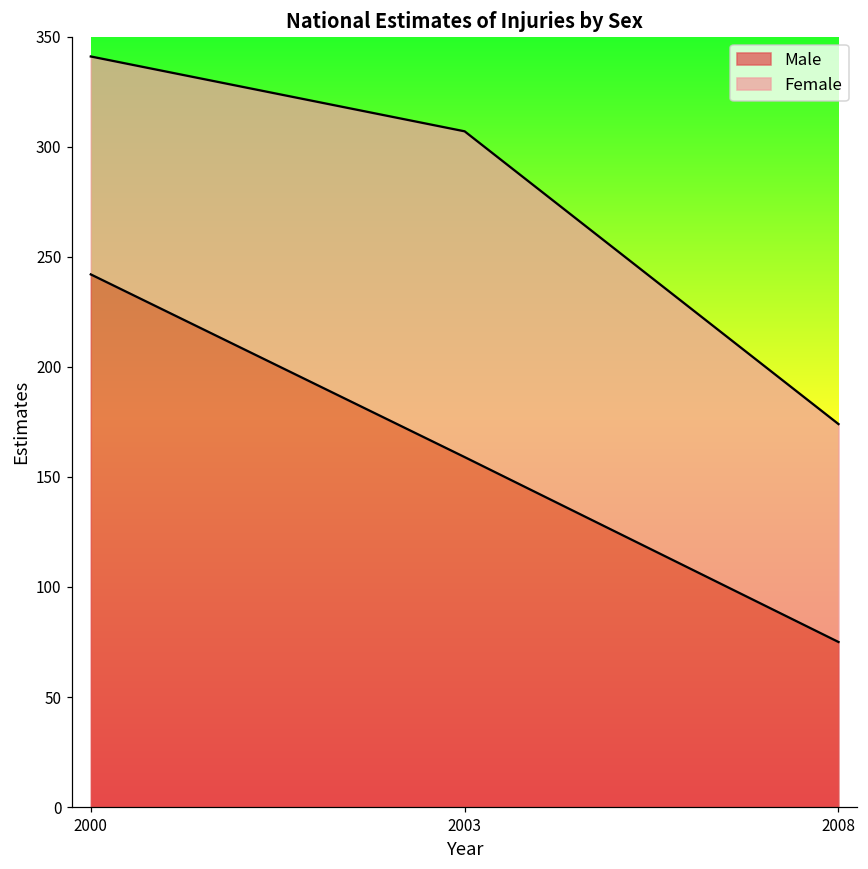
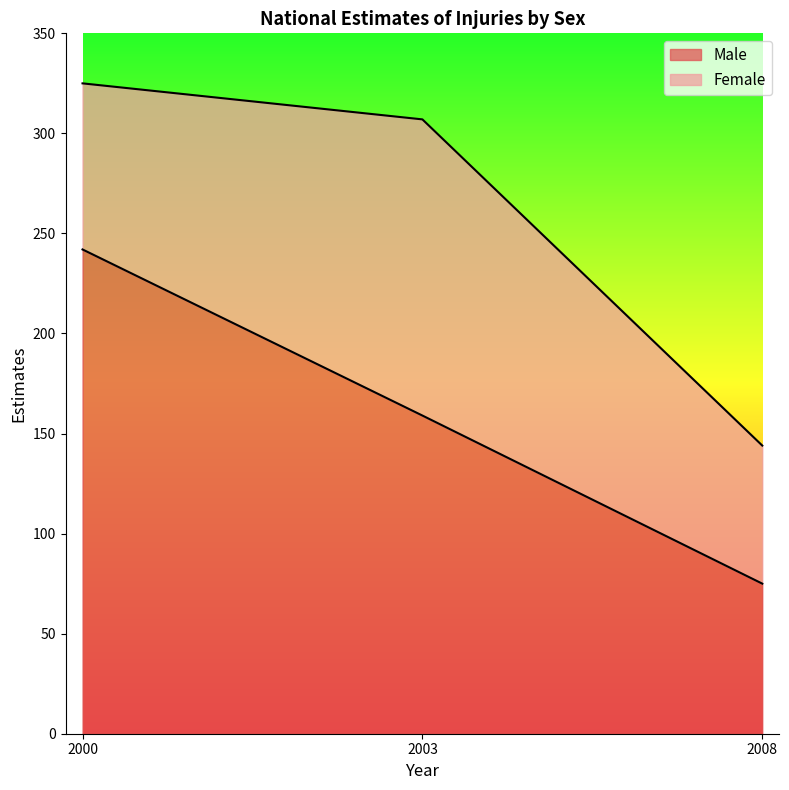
  {
    "Male": {
      "2000": 242,
      "2003": 159,
      "2008": 75
    },
    "Female": {
-     "2000": 99,
+     "2000": 83,
      "2003": 148,
-     "2008": 99
+     "2008": 69
    }
  }
